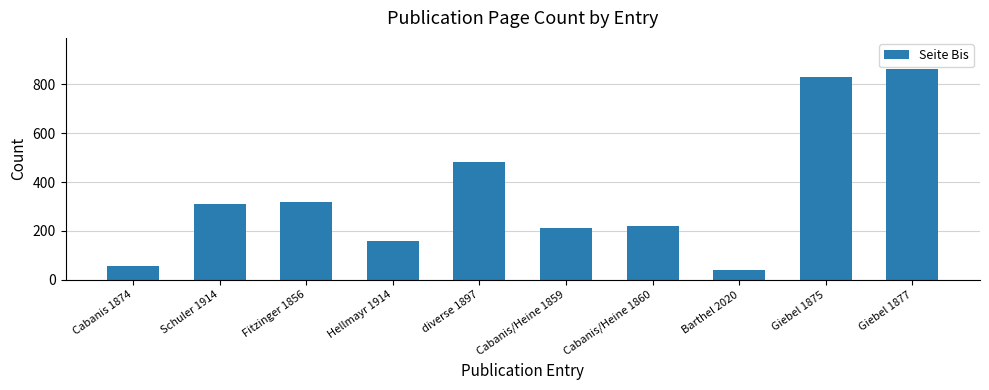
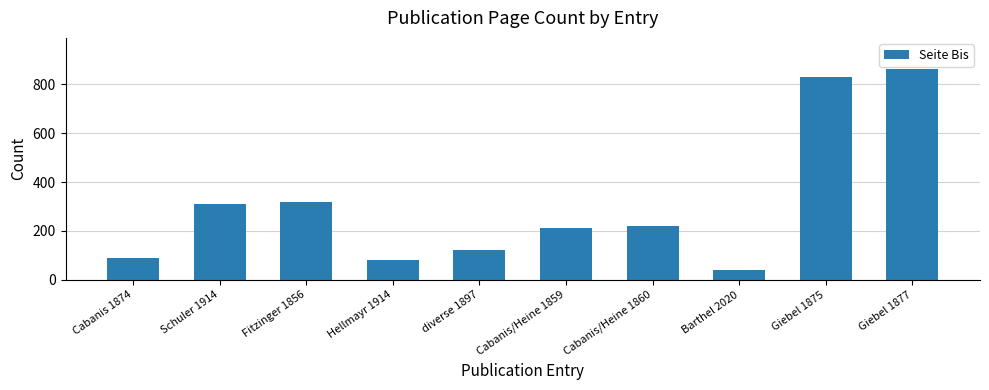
  {
-   "Cabanis 1874": 60,
+   "Cabanis 1874": 90,
    "Schuler 1914": 310,
    "Fitzinger 1856": 320,
-   "Hellmayr 1914": 160,
-   "diverse 1897": 480,
+   "Hellmayr 1914": 80,
+   "diverse 1897": 120,
    "Cabanis/Heine 1859": 210,
    "Cabanis/Heine 1860": 220,
    "Barthel 2020": 40,
    "Giebel 1875": 830,
    "Giebel 1877": 860
  }
